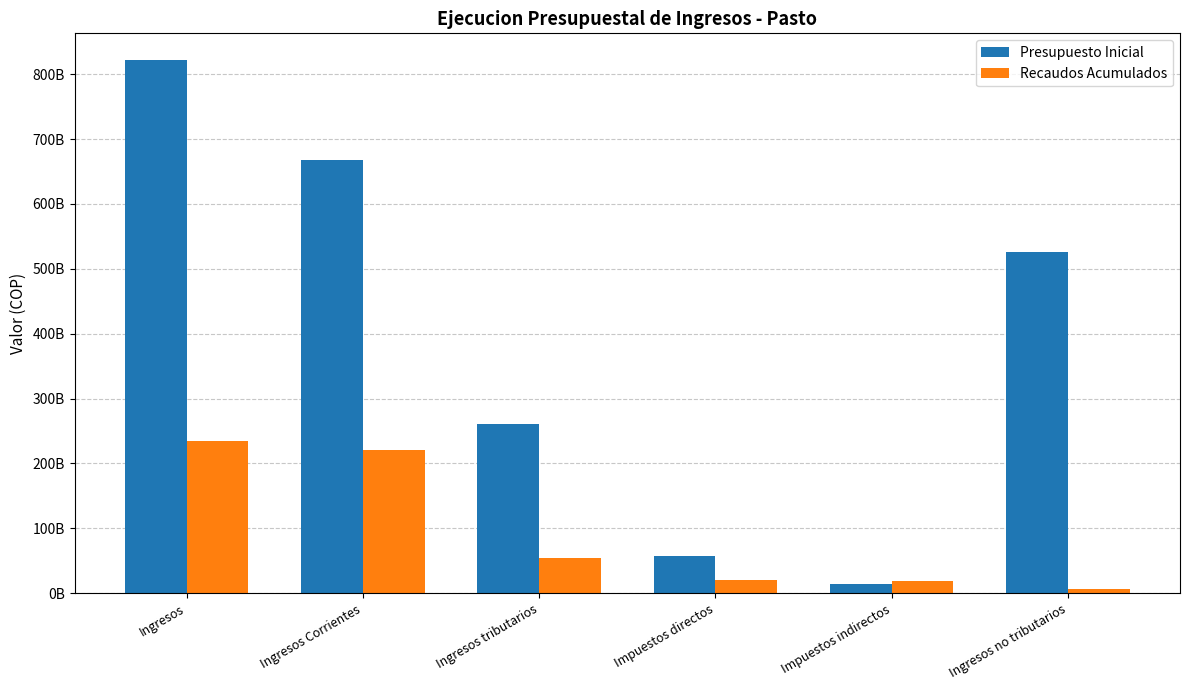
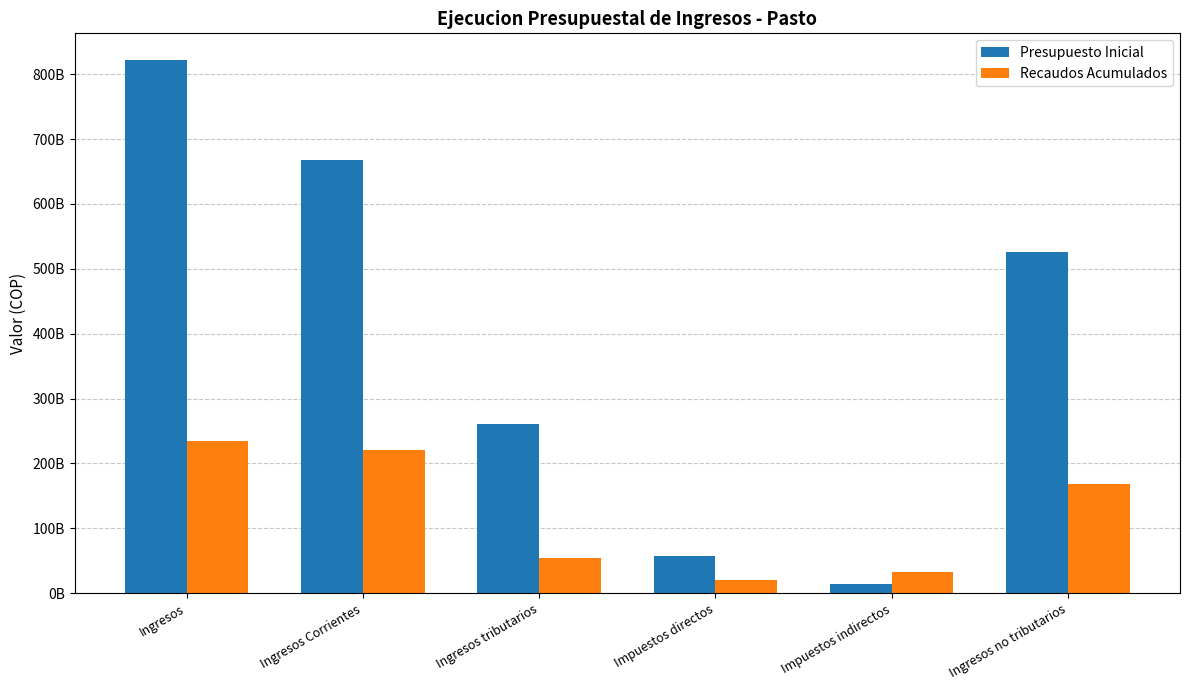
  {
    "Presupuesto Inicial": {
      "Ingresos": 820000000000,
      "Ingresos Corrientes": 670000000000,
      "Ingresos tributarios": 260000000000,
      "Impuestos directos": 60000000000,
      "Impuestos indirectos": 10000000000,
      "Ingresos no tributarios": 530000000000
    },
    "Recaudos Acumulados": {
      "Ingresos": 230000000000,
      "Ingresos Corrientes": 220000000000,
      "Ingresos tributarios": 50000000000,
      "Impuestos directos": 20000000000,
-     "Impuestos indirectos": 20000000000,
-     "Ingresos no tributarios": 10000000000
+     "Impuestos indirectos": 30000000000,
+     "Ingresos no tributarios": 170000000000
    }
  }
